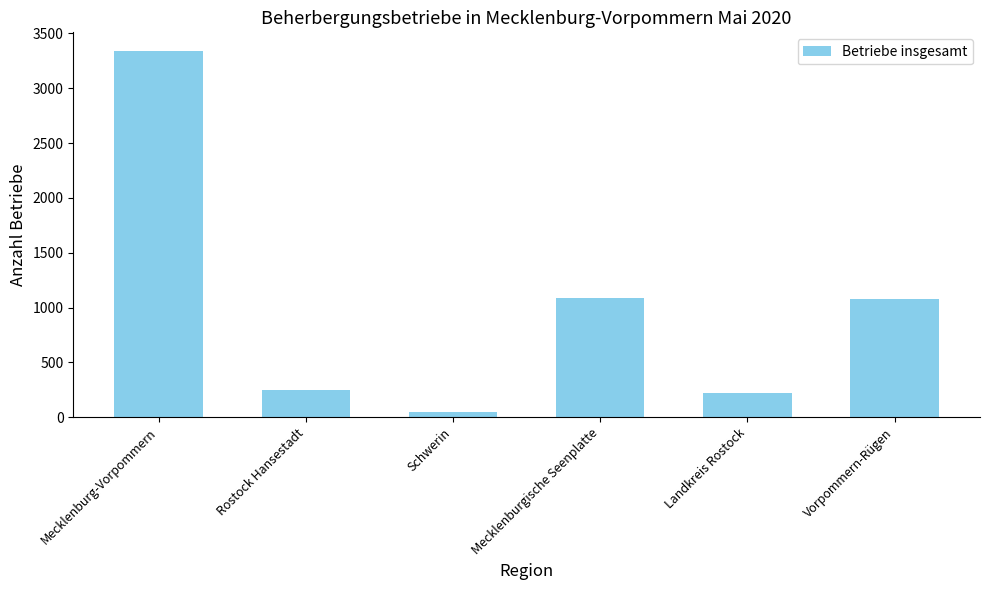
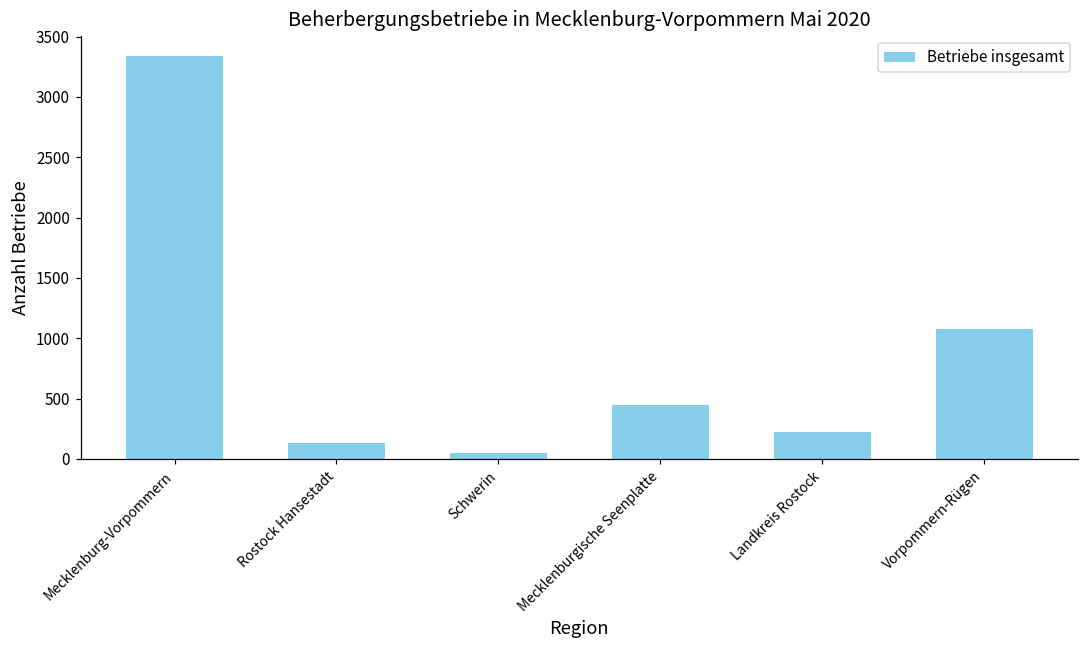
  {
    "Mecklenburg-Vorpommern": 3340,
-   "Rostock Hansestadt": 250,
+   "Rostock Hansestadt": 130,
    "Schwerin": 50,
-   "Mecklenburgische Seenplatte": 1090,
+   "Mecklenburgische Seenplatte": 450,
    "Landkreis Rostock": 220,
    "Vorpommern-Rügen": 1080
  }
